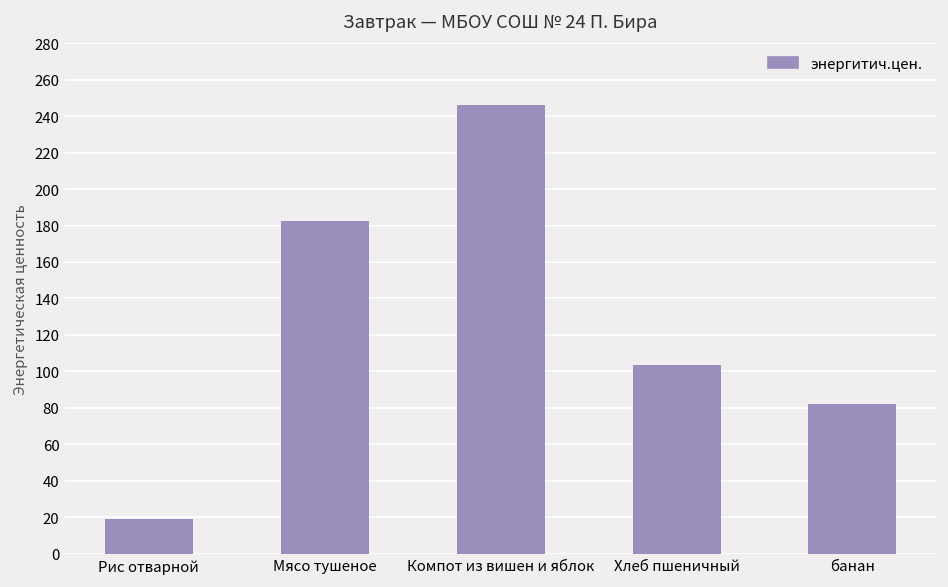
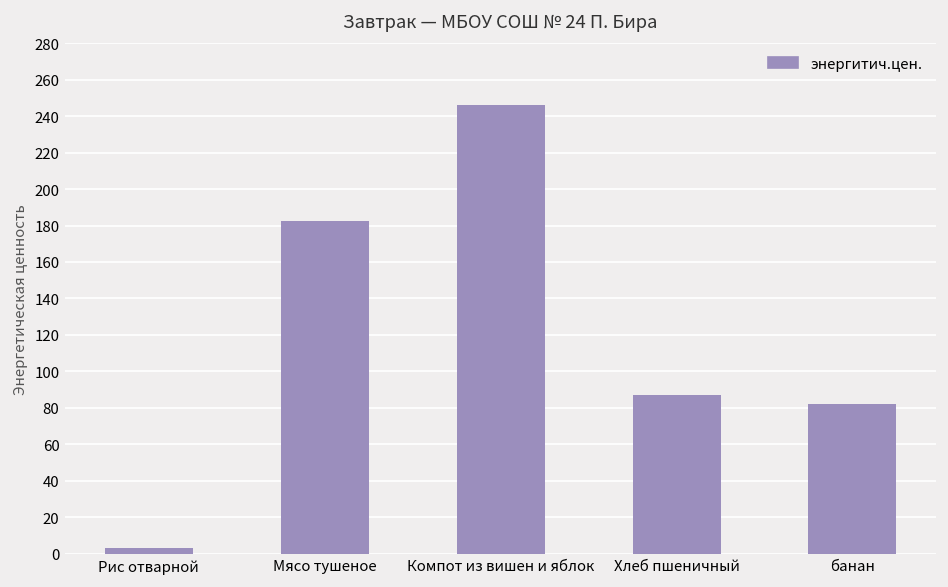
  {
-   "Рис отварной": 19,
+   "Рис отварной": 3,
    "Мясо тушеное": 182,
    "Компот из вишен и яблок": 246,
-   "Хлеб пшеничный": 104,
+   "Хлеб пшеничный": 87,
    "банан": 82
  }
